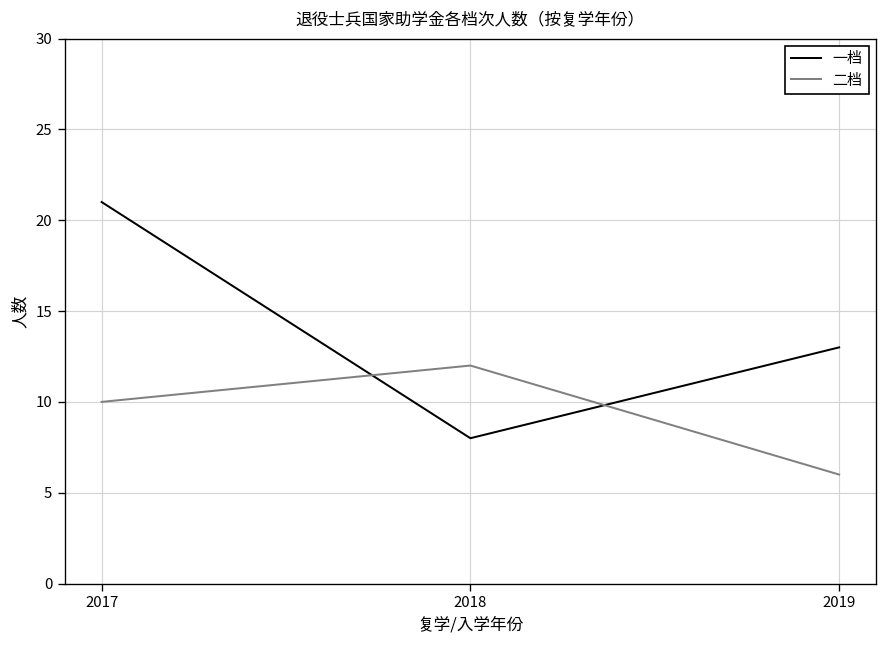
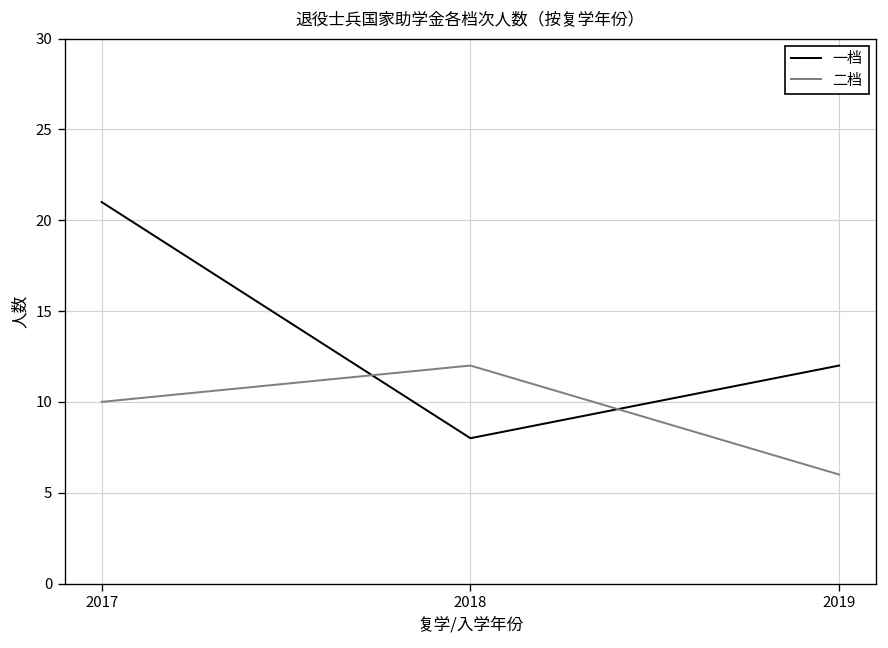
  {
    "一档": {
      "2017": 21,
      "2018": 8,
-     "2019": 13
+     "2019": 12
    },
    "二档": {
      "2017": 10,
      "2018": 12,
      "2019": 6
    }
  }
